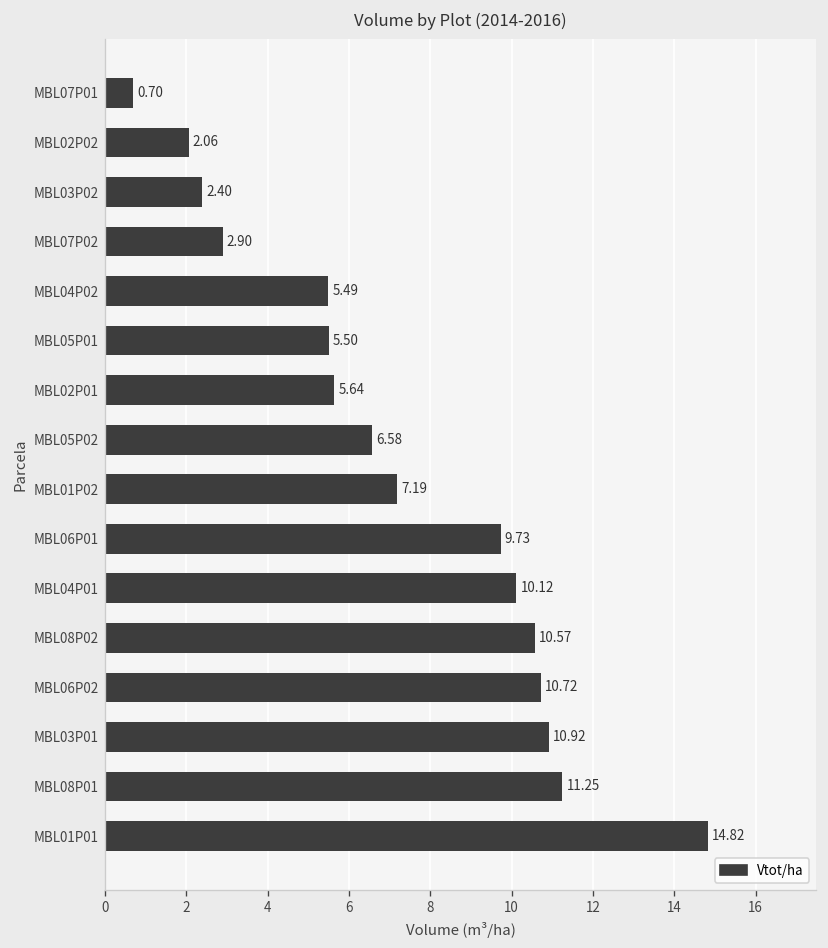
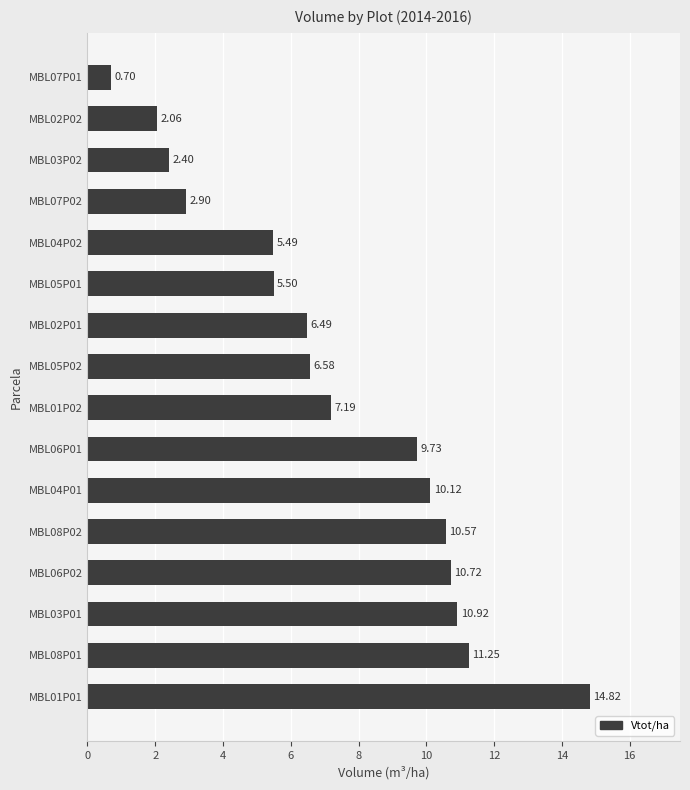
  {
    "MBL07P01": 0.70,
    "MBL02P02": 2.06,
    "MBL03P02": 2.40,
    "MBL07P02": 2.90,
    "MBL04P02": 5.49,
    "MBL05P01": 5.50,
-   "MBL02P01": 5.64,
+   "MBL02P01": 6.49,
    "MBL05P02": 6.58,
    "MBL01P02": 7.19,
    "MBL06P01": 9.73,
    "MBL04P01": 10.12,
    "MBL08P02": 10.57,
    "MBL06P02": 10.72,
    "MBL03P01": 10.92,
    "MBL08P01": 11.25,
    "MBL01P01": 14.82
  }
